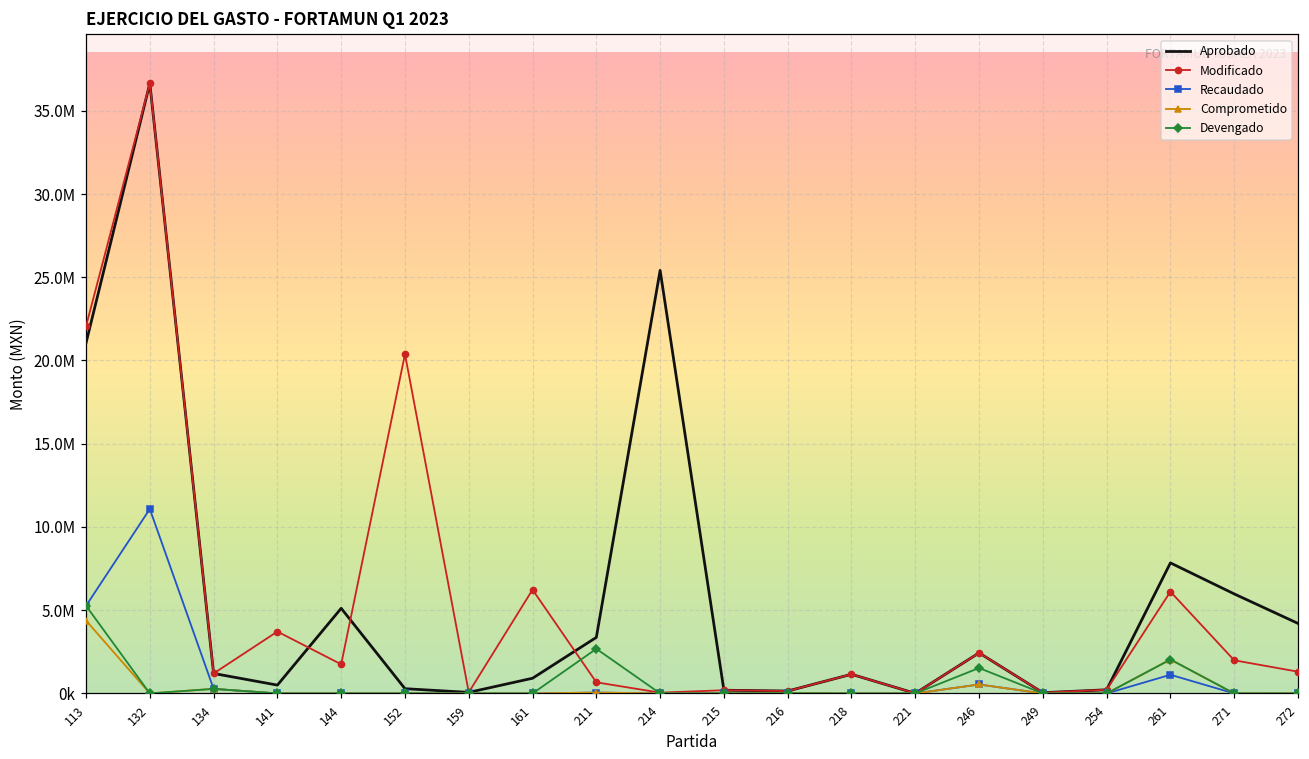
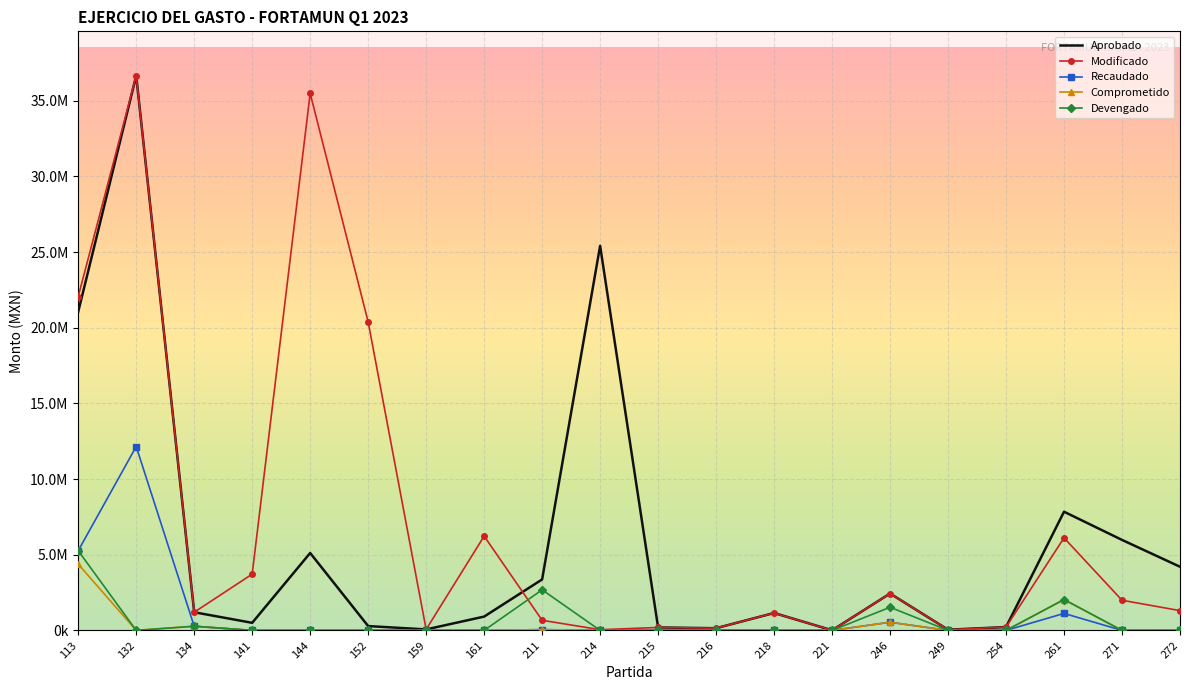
  {
    "Aprobado": {
      "113": 21100000,
      "141": 500000,
      "144": 5100000,
      "152": 300000,
      "161": 900000,
      "211": 3400000,
      "214": 25400000,
      "261": 7800000,
      "271": 6000000,
      "272": 4200000
    },
    "Modificado": {
      "113": 22100000,
      "141": 3700000,
-     "144": 1800000,
+     "144": 35500000,
      "152": 20400000,
      "161": 6200000,
      "211": 700000,
      "261": 6100000,
      "271": 2000000,
      "272": 1300000
    },
    "Recaudado": {
-     "132": 11100000,
+     "132": 12100000,
      "261": 1100000
    },
    "Comprometido": {
      "113": 4400000
    },
    "Devengado": {
      "211": 2700000,
      "246": 1500000
    }
  }
